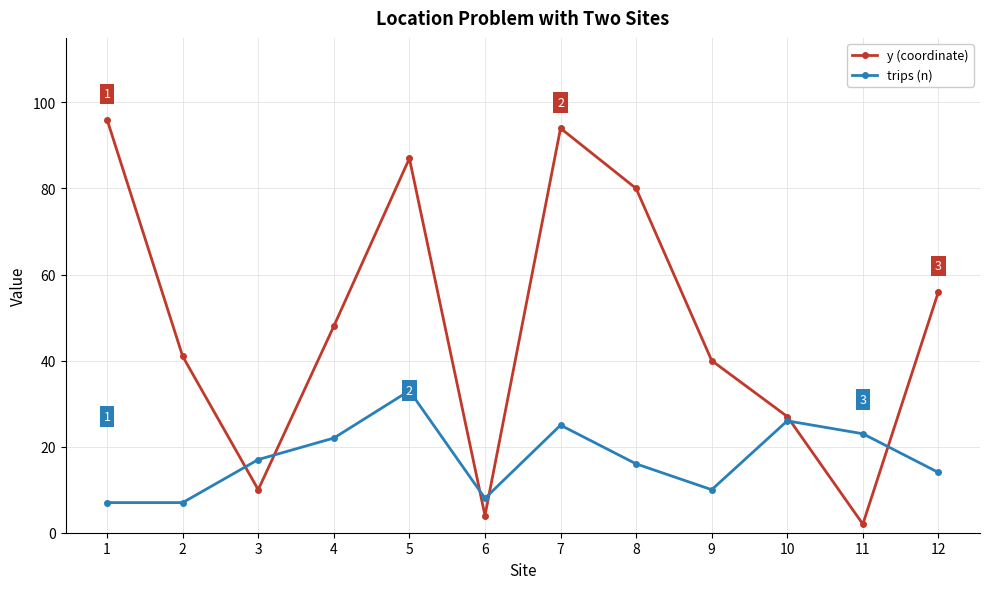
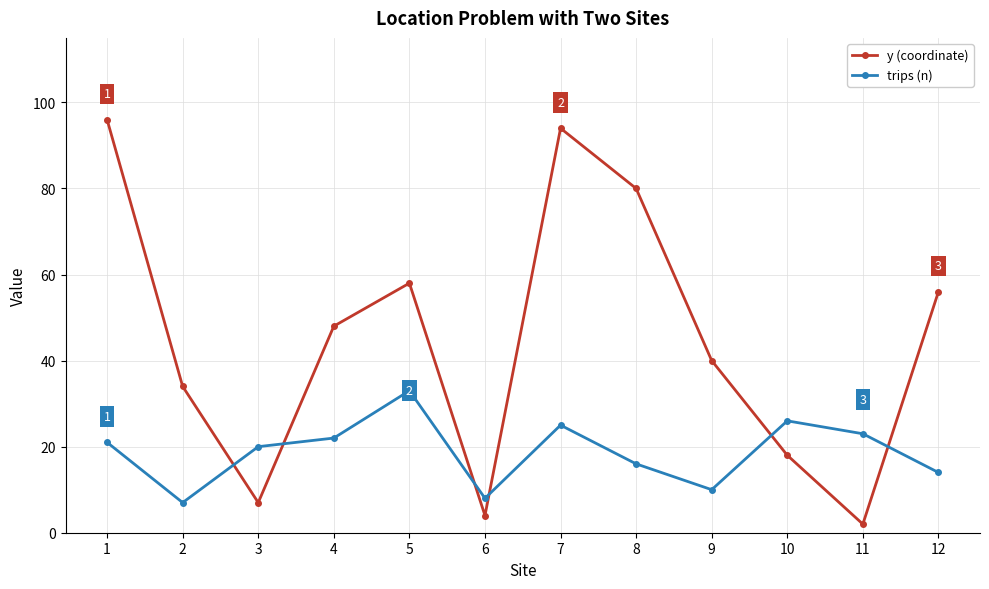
  {
    "y (coordinate)": {
-     "2": 41,
-     "3": 10,
+     "2": 34,
+     "3": 7,
      "4": 48,
-     "5": 87,
+     "5": 58,
      "6": 4,
      "8": 80,
      "9": 40,
-     "10": 27,
+     "10": 18,
      "11": 2
    },
    "trips (n)": {
-     "1": 7,
+     "1": 21,
      "2": 7,
-     "3": 17,
+     "3": 20,
      "4": 22,
      "6": 8,
      "7": 25,
      "8": 16,
      "9": 10,
      "10": 26,
      "11": 23,
      "12": 14
    }
  }
